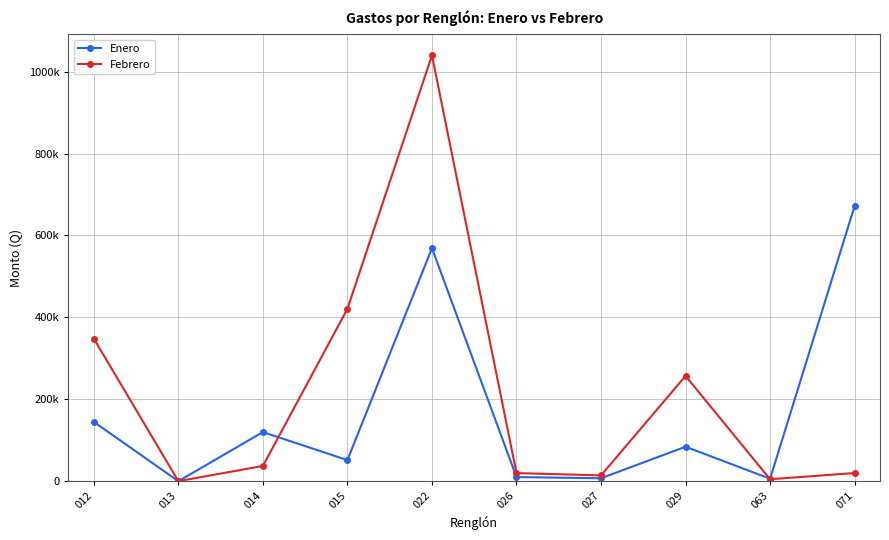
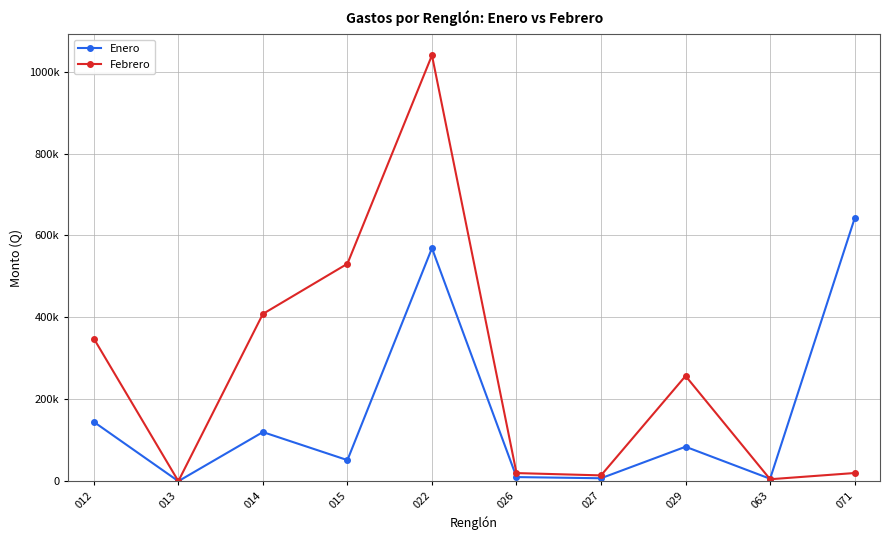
  {
    "Enero": {
      "012": 140000,
      "014": 120000,
      "015": 50000,
      "022": 570000,
      "026": 10000,
      "027": 10000,
      "029": 80000,
-     "071": 670000
+     "071": 640000
    },
    "Febrero": {
      "012": 350000,
-     "014": 40000,
-     "015": 420000,
+     "014": 410000,
+     "015": 530000,
      "022": 1040000,
      "026": 20000,
      "027": 10000,
      "029": 260000,
      "071": 20000
    }
  }
